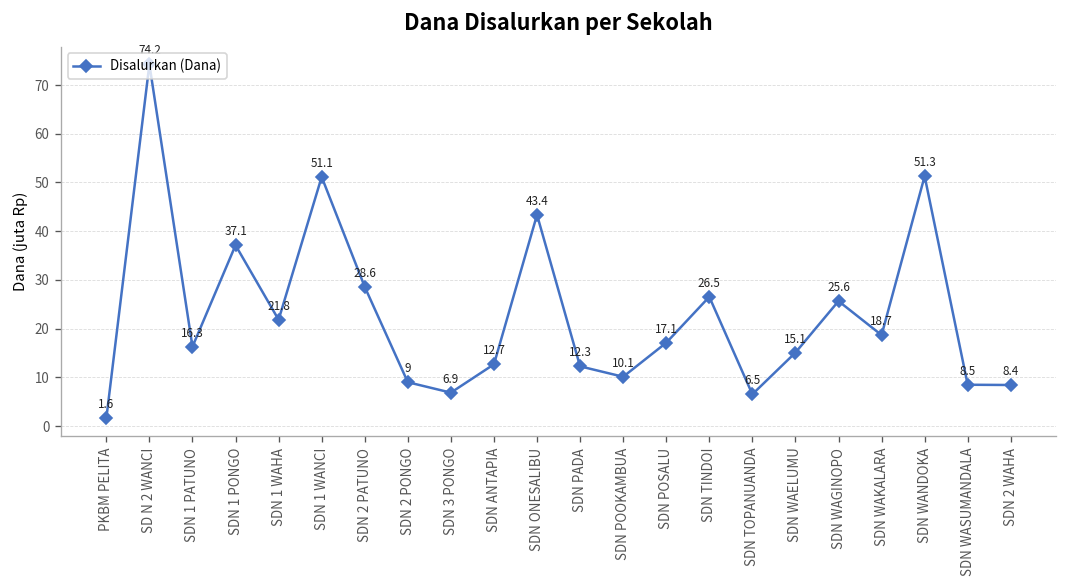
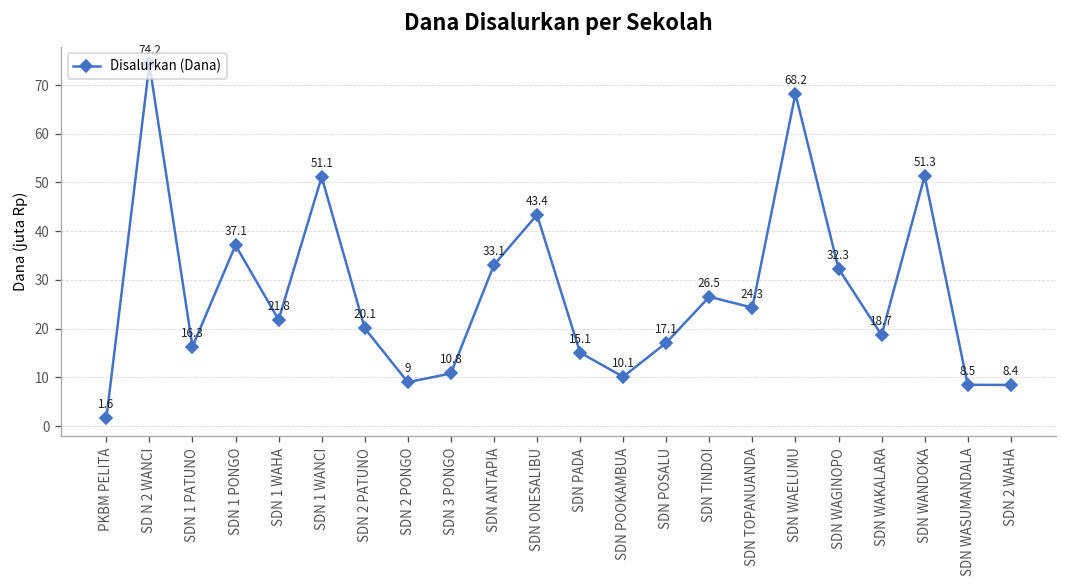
  {
-   "SDN 2 PATUNO": 28.6,
-   "SDN 3 PONGO": 6.9,
-   "SDN ANTAPIA": 12.7,
-   "SDN PADA": 12.3,
-   "SDN TOPANUANDA": 6.5,
-   "SDN WAELUMU": 15.1,
-   "SDN WAGINOPO": 25.6
+   "SDN 2 PATUNO": 20.1,
+   "SDN 3 PONGO": 10.8,
+   "SDN ANTAPIA": 33.1,
+   "SDN PADA": 15.1,
+   "SDN TOPANUANDA": 24.3,
+   "SDN WAELUMU": 68.2,
+   "SDN WAGINOPO": 32.3
  }
